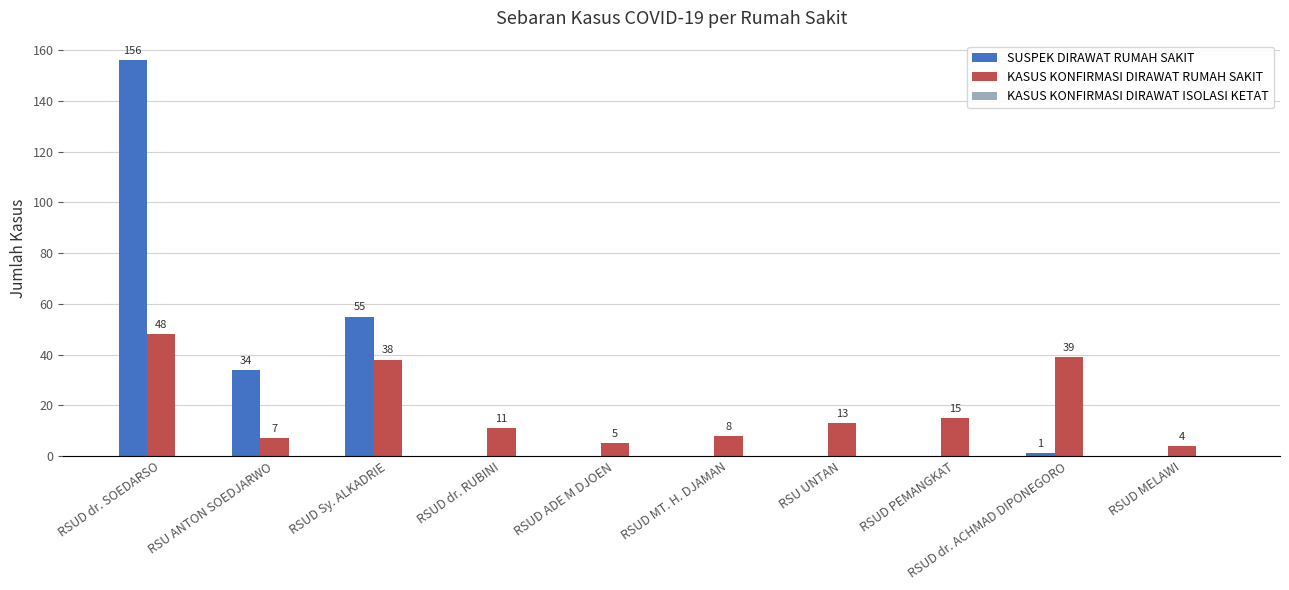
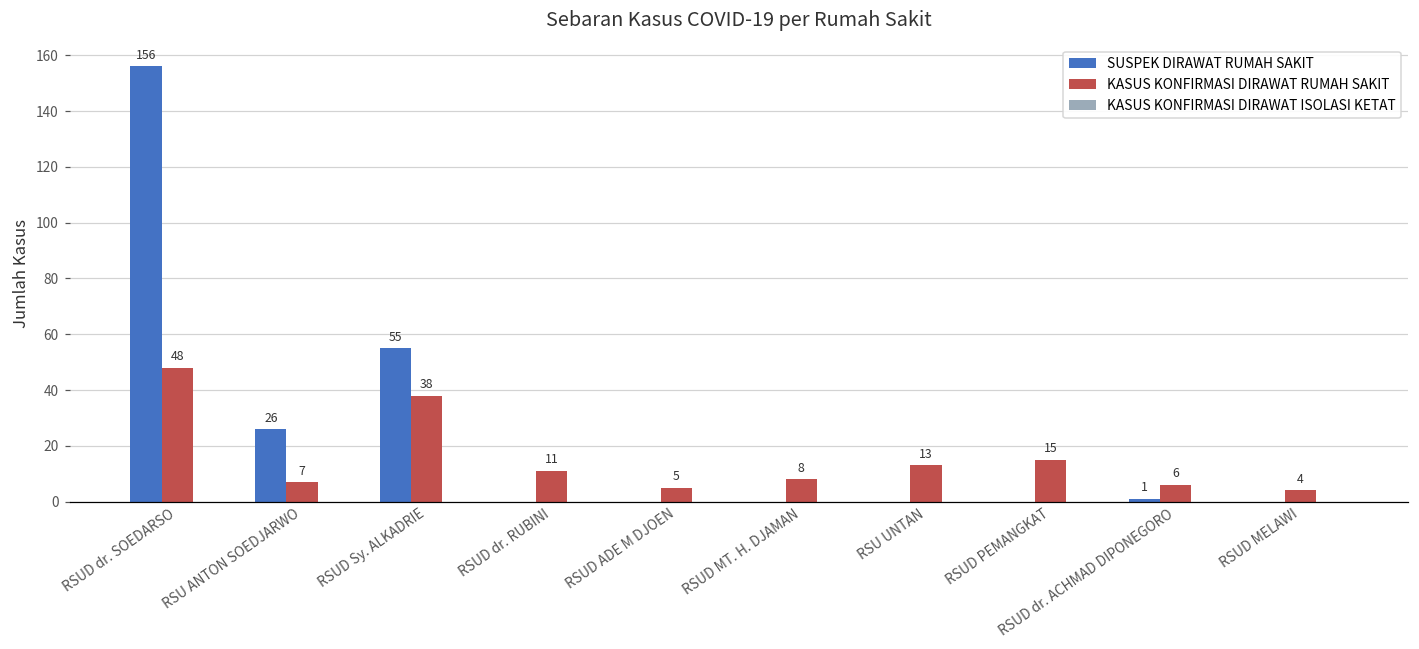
  {
    "SUSPEK DIRAWAT RUMAH SAKIT": {
      "RSUD dr. SOEDARSO": 156,
-     "RSU ANTON SOEDJARWO": 34,
+     "RSU ANTON SOEDJARWO": 26,
      "RSUD Sy. ALKADRIE": 55,
      "RSUD dr. ACHMAD DIPONEGORO": 1
    },
    "KASUS KONFIRMASI DIRAWAT RUMAH SAKIT": {
      "RSUD dr. SOEDARSO": 48,
      "RSU ANTON SOEDJARWO": 7,
      "RSUD Sy. ALKADRIE": 38,
      "RSUD dr. RUBINI": 11,
      "RSUD ADE M DJOEN": 5,
      "RSUD MT. H. DJAMAN": 8,
      "RSU UNTAN": 13,
      "RSUD PEMANGKAT": 15,
-     "RSUD dr. ACHMAD DIPONEGORO": 39,
+     "RSUD dr. ACHMAD DIPONEGORO": 6,
      "RSUD MELAWI": 4
    },
    "KASUS KONFIRMASI DIRAWAT ISOLASI KETAT": {
      "RSUD dr. SOEDARSO": 0,
      "RSU ANTON SOEDJARWO": 0,
      "RSUD Sy. ALKADRIE": 0,
      "RSUD dr. RUBINI": 0,
      "RSUD ADE M DJOEN": 0,
      "RSUD MT. H. DJAMAN": 0,
      "RSU UNTAN": 0,
      "RSUD PEMANGKAT": 0,
      "RSUD dr. ACHMAD DIPONEGORO": 0,
      "RSUD MELAWI": 0
    }
  }
